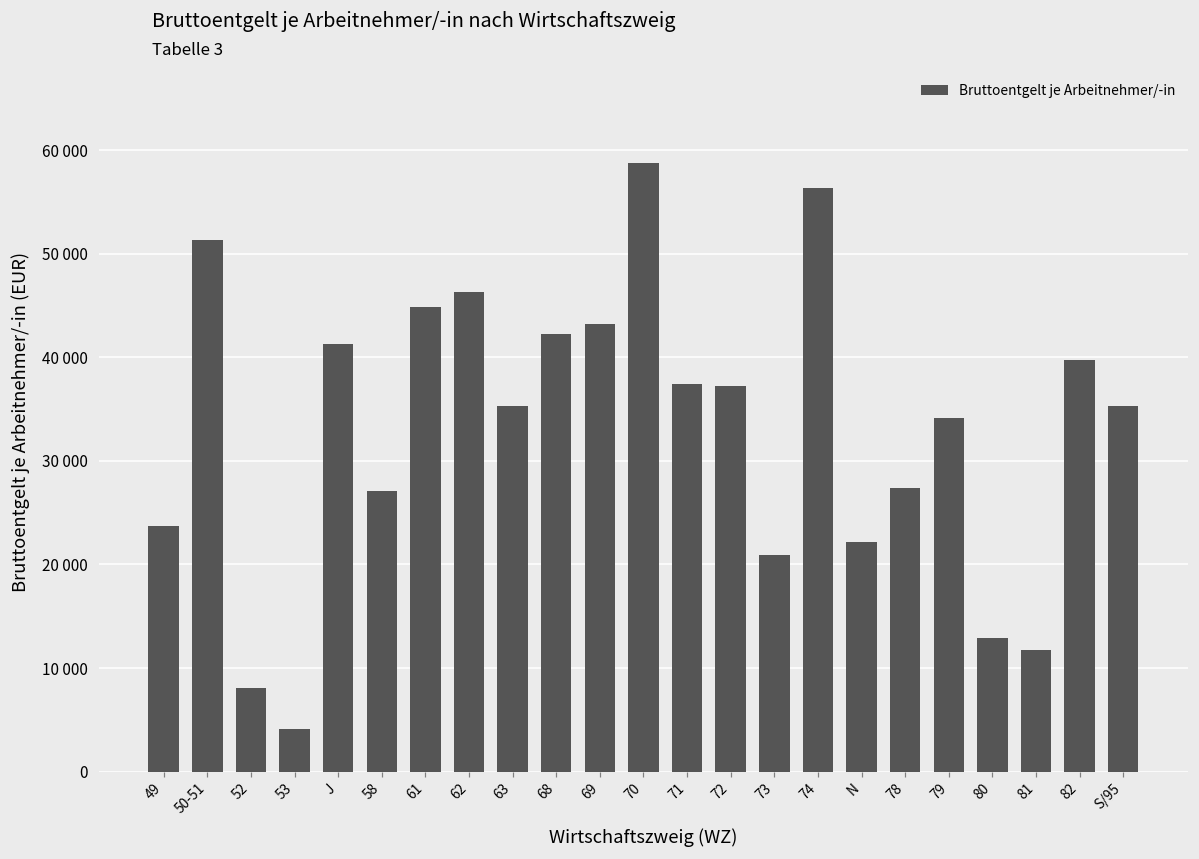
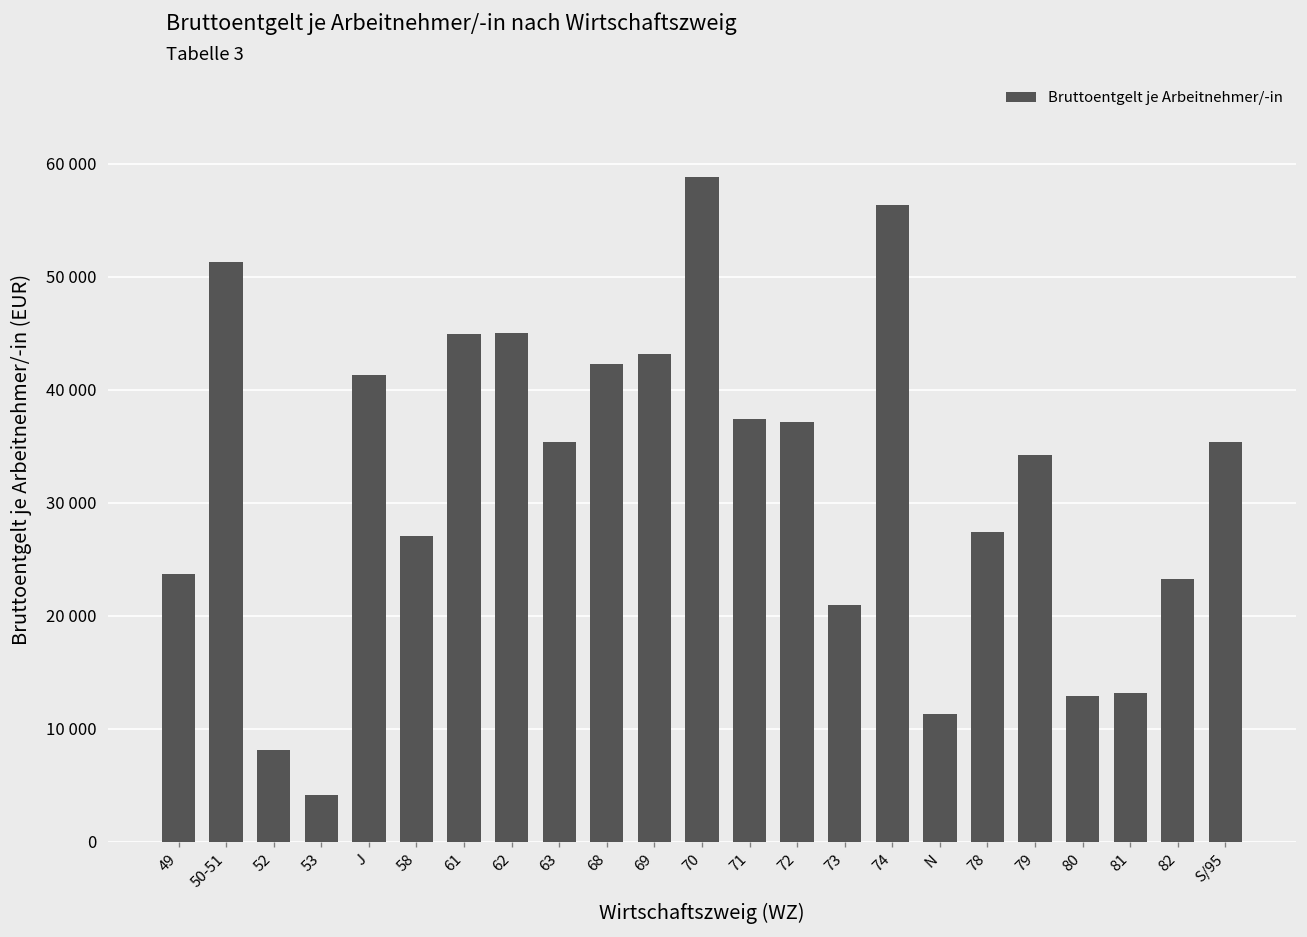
  {
    "49": 24000,
    "50-51": 51000,
    "52": 8000,
    "53": 4000,
    "J": 41000,
    "58": 27000,
    "61": 45000,
-   "62": 46000,
+   "62": 45000,
    "63": 35000,
    "68": 42000,
    "69": 43000,
    "70": 59000,
    "71": 37000,
    "72": 37000,
    "73": 21000,
    "74": 56000,
-   "N": 22000,
+   "N": 11000,
    "78": 27000,
    "79": 34000,
    "80": 13000,
-   "81": 12000,
-   "82": 40000,
+   "81": 13000,
+   "82": 23000,
    "S/95": 35000
  }
